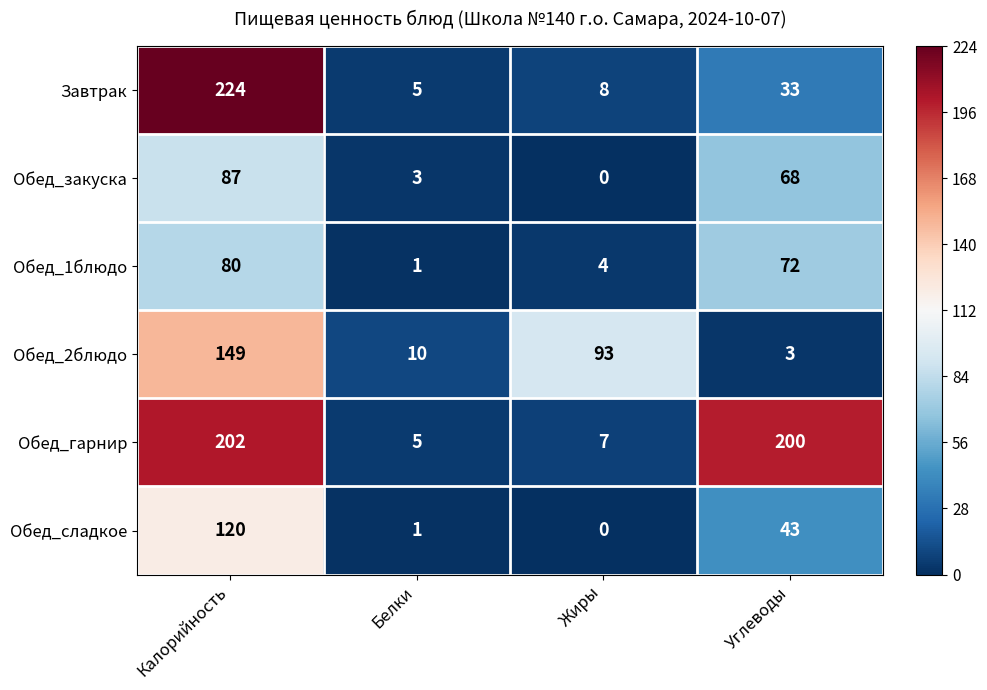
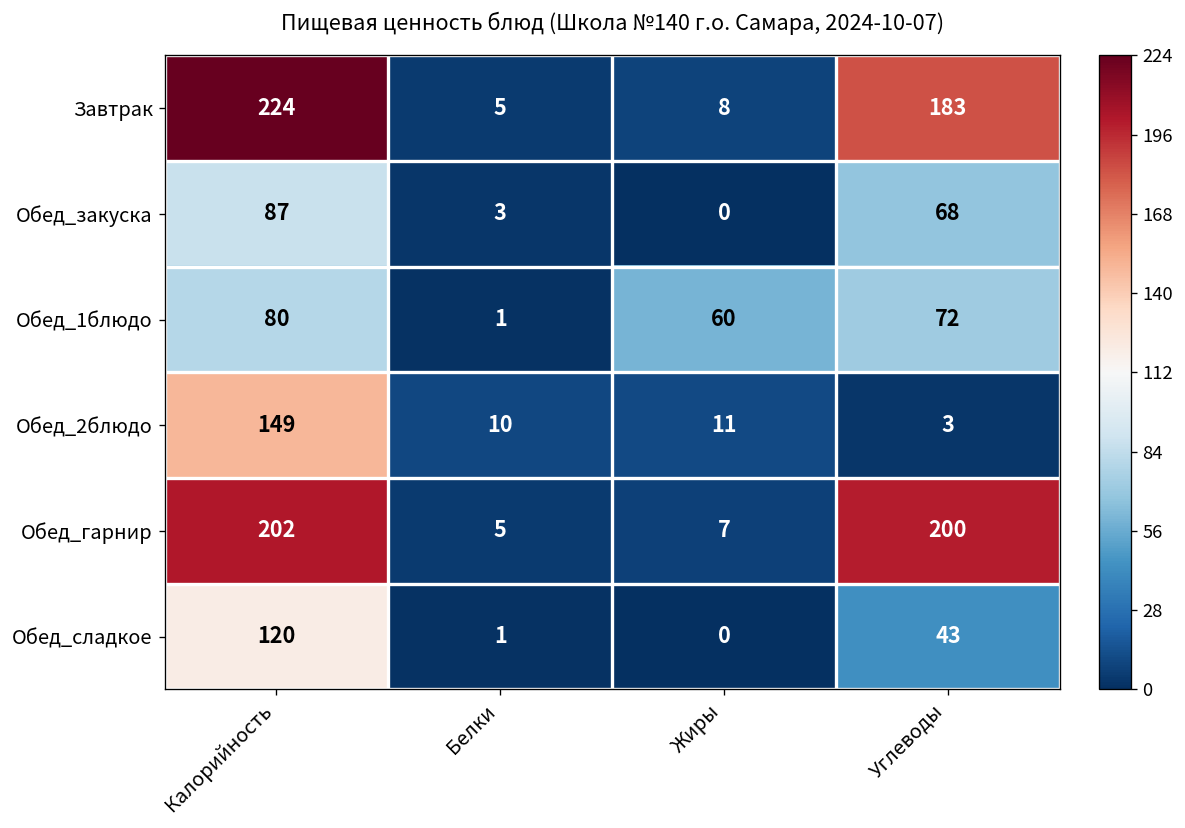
  {
    "Завтрак": {
      "Калорийность": 224,
      "Белки": 5,
      "Жиры": 8,
-     "Углеводы": 33
+     "Углеводы": 183
    },
    "Обед_закуска": {
      "Калорийность": 87,
      "Белки": 3,
      "Жиры": 0,
      "Углеводы": 68
    },
    "Обед_1блюдо": {
      "Калорийность": 80,
      "Белки": 1,
-     "Жиры": 4,
+     "Жиры": 60,
      "Углеводы": 72
    },
    "Обед_2блюдо": {
      "Калорийность": 149,
      "Белки": 10,
-     "Жиры": 93,
+     "Жиры": 11,
      "Углеводы": 3
    },
    "Обед_гарнир": {
      "Калорийность": 202,
      "Белки": 5,
      "Жиры": 7,
      "Углеводы": 200
    },
    "Обед_сладкое": {
      "Калорийность": 120,
      "Белки": 1,
      "Жиры": 0,
      "Углеводы": 43
    }
  }
